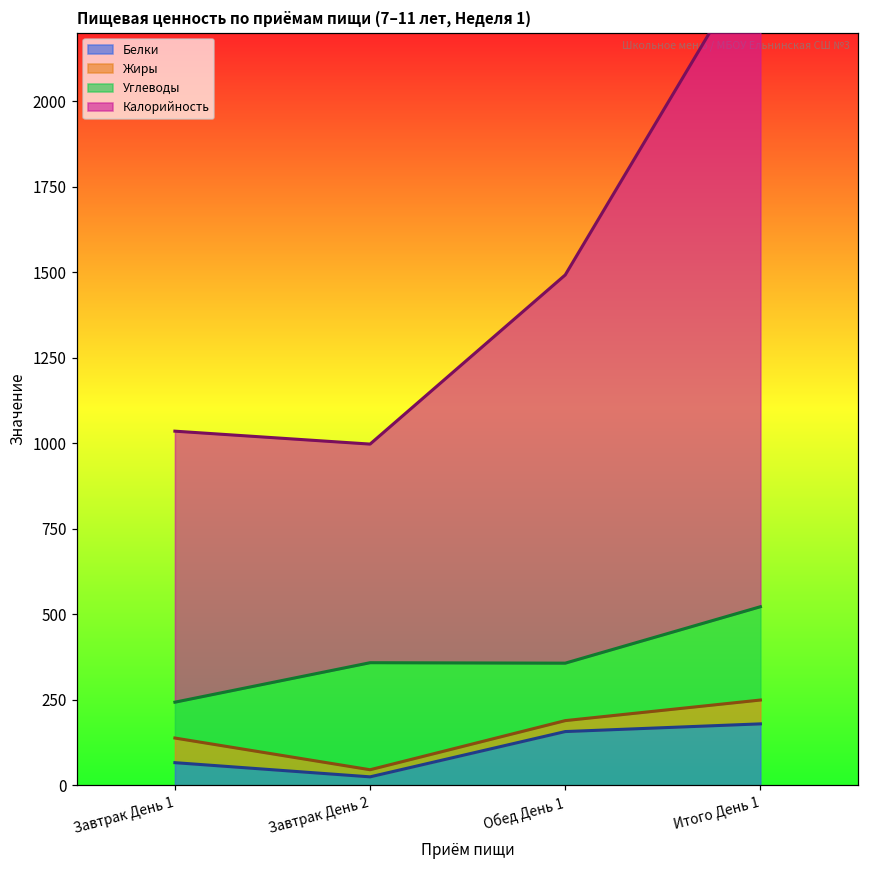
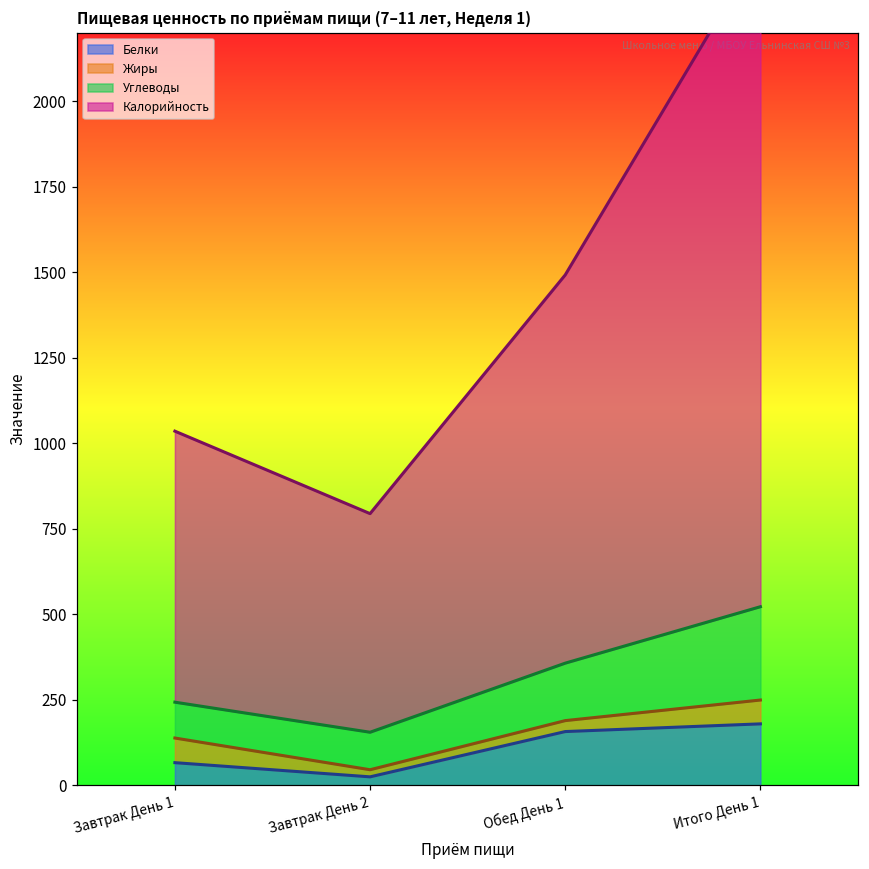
  {
    "Белки": {
      "Завтрак День 1": 70,
      "Завтрак День 2": 30,
      "Обед День 1": 160,
      "Итого День 1": 180
    },
    "Жиры": {
      "Завтрак День 1": 70,
      "Завтрак День 2": 20,
      "Обед День 1": 30,
      "Итого День 1": 70
    },
    "Углеводы": {
      "Завтрак День 1": 100,
-     "Завтрак День 2": 310,
+     "Завтрак День 2": 110,
      "Обед День 1": 170,
      "Итого День 1": 270
    },
    "Калорийность": {
      "Завтрак День 1": 790,
      "Завтрак День 2": 640,
      "Обед День 1": 1140
    }
  }
